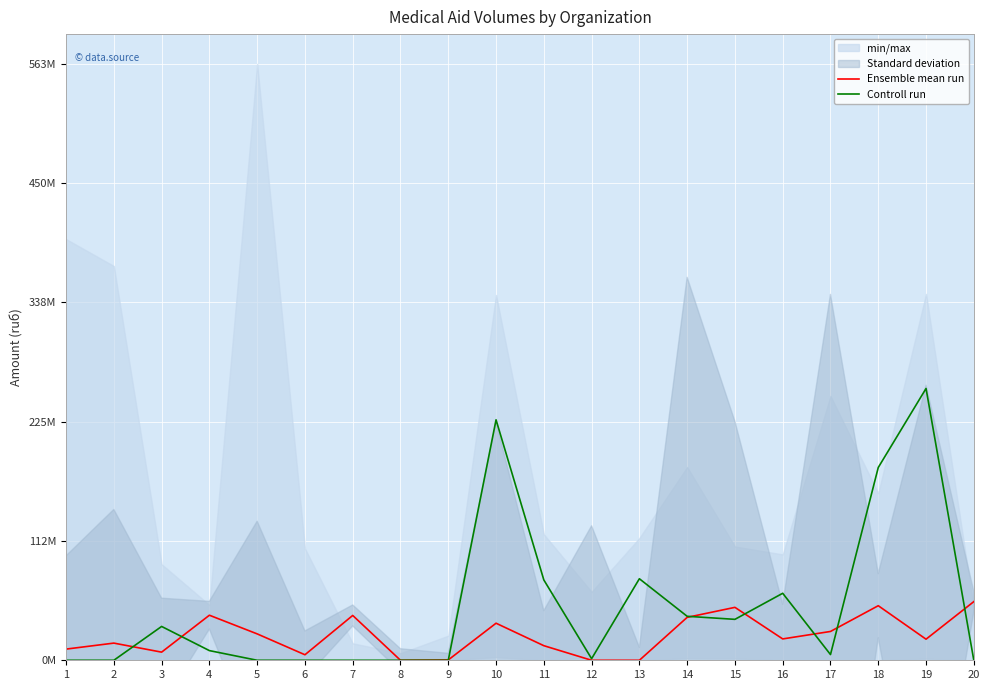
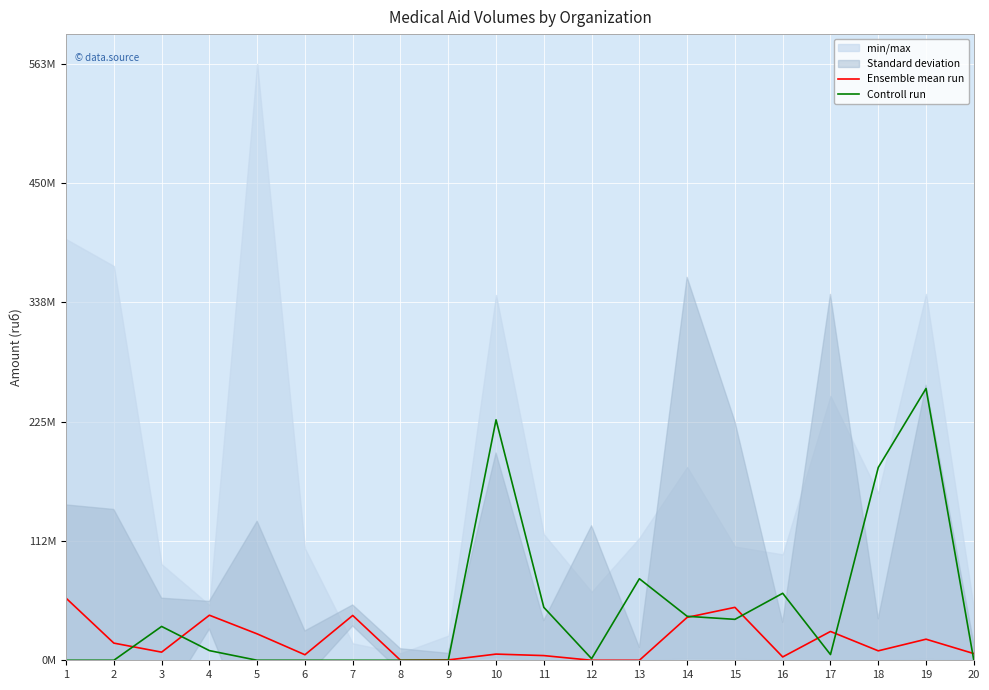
  {
    "Ensemble mean run": {
-     "1": 11000000,
+     "1": 59000000,
      "2": 16000000,
      "3": 8000000,
      "4": 43000000,
      "5": 25000000,
      "6": 5000000,
      "7": 42000000,
-     "10": 35000000,
-     "11": 14000000,
+     "10": 6000000,
+     "11": 4000000,
      "13": 0,
      "15": 50000000,
-     "16": 20000000,
+     "16": 3000000,
      "17": 27000000,
-     "18": 52000000,
+     "18": 9000000,
      "19": 20000000,
-     "20": 55000000
+     "20": 6000000
    },
    "Controll run": {
      "1": 0,
      "2": 0,
      "3": 32000000,
      "4": 9000000,
      "5": 0,
      "6": 0,
      "7": 0,
-     "11": 76000000,
+     "11": 50000000,
      "13": 77000000,
      "15": 39000000,
      "16": 63000000,
      "17": 5000000,
      "18": 182000000,
      "19": 257000000,
      "20": 0
    }
  }
